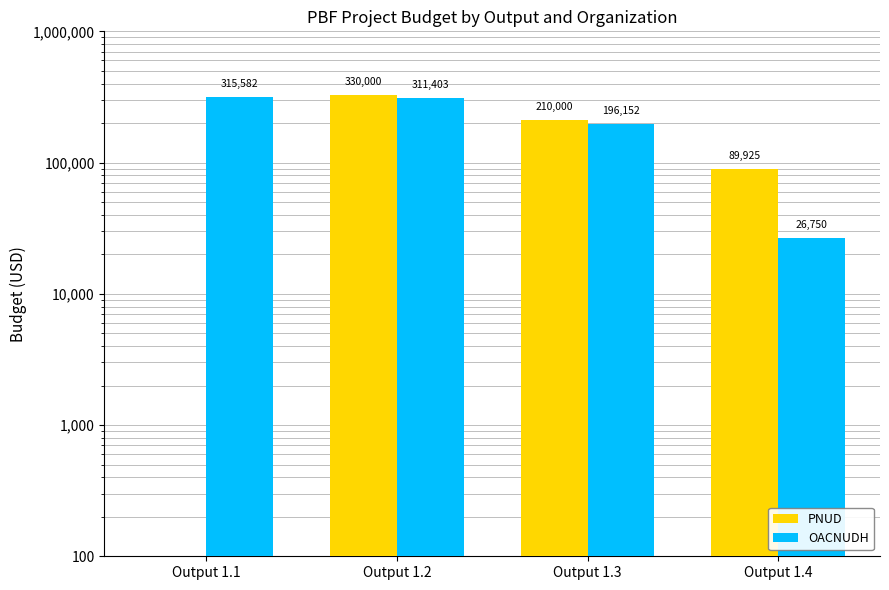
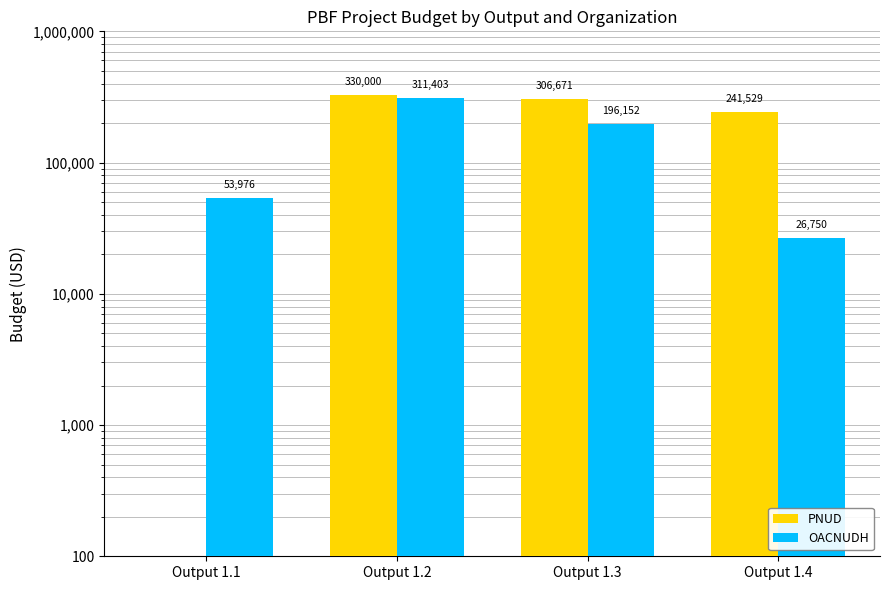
  {
    "PNUD": {
      "Output 1.2": "330,000",
-     "Output 1.3": "210,000",
-     "Output 1.4": "89,925"
+     "Output 1.3": "306,671",
+     "Output 1.4": "241,529"
    },
    "OACNUDH": {
-     "Output 1.1": "315,582",
+     "Output 1.1": "53,976",
      "Output 1.2": "311,403",
      "Output 1.3": "196,152",
      "Output 1.4": "26,750"
    }
  }
